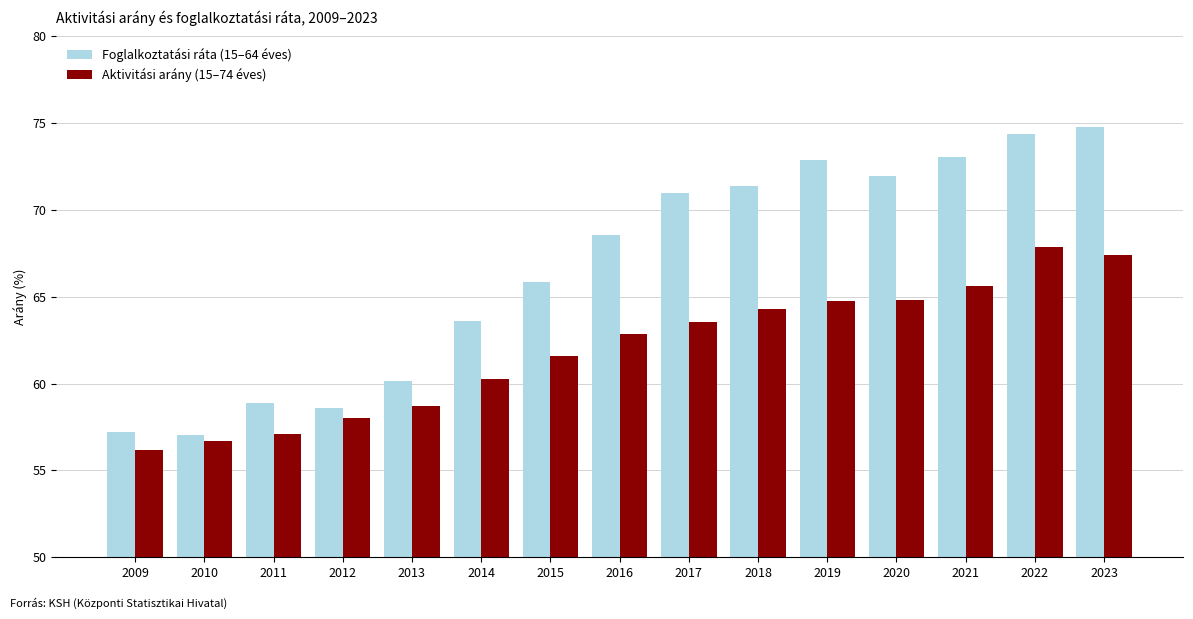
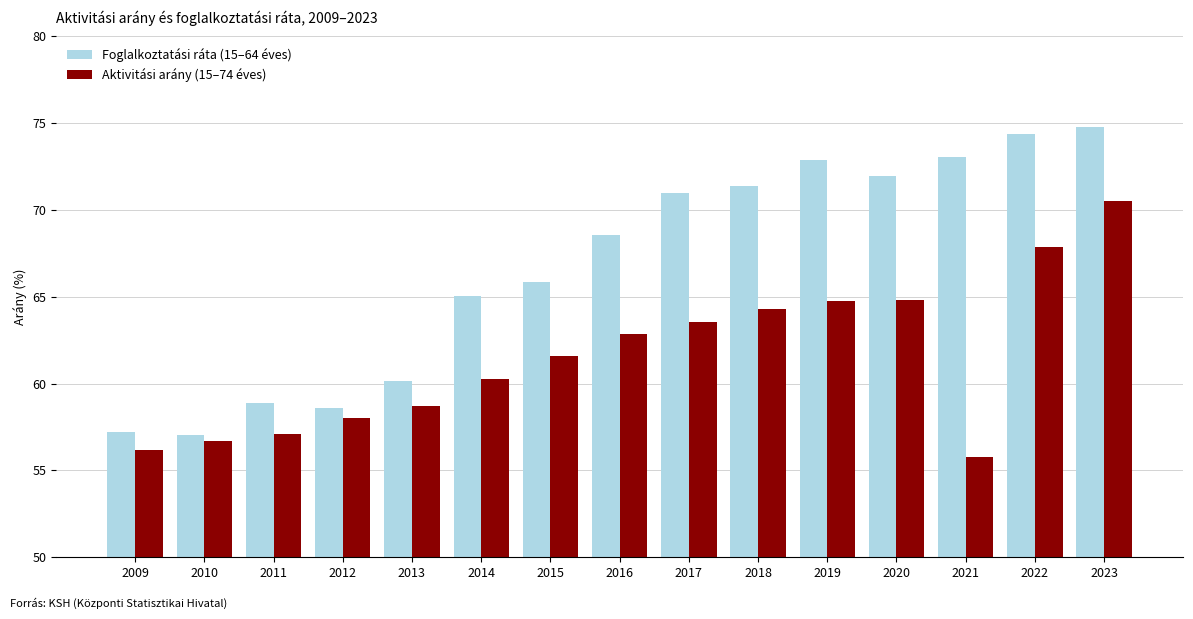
  {
    "Foglalkoztatási ráta (15–64 éves)": {
      "2009": 57.2,
      "2010": 57.1,
      "2011": 58.9,
      "2012": 58.6,
      "2013": 60.1,
-     "2014": 63.6,
+     "2014": 65.1,
      "2015": 65.9,
      "2016": 68.5,
      "2017": 71.0,
      "2018": 71.4,
      "2019": 72.9,
      "2020": 72.0,
      "2021": 73.1,
      "2022": 74.4,
      "2023": 74.8
    },
    "Aktivitási arány (15–74 éves)": {
      "2009": 56.2,
      "2010": 56.7,
      "2011": 57.1,
      "2012": 58.0,
      "2013": 58.7,
      "2014": 60.3,
      "2015": 61.6,
      "2016": 62.8,
      "2017": 63.5,
      "2018": 64.3,
      "2019": 64.8,
      "2020": 64.8,
-     "2021": 65.6,
+     "2021": 55.8,
      "2022": 67.9,
-     "2023": 67.4
+     "2023": 70.5
    }
  }
